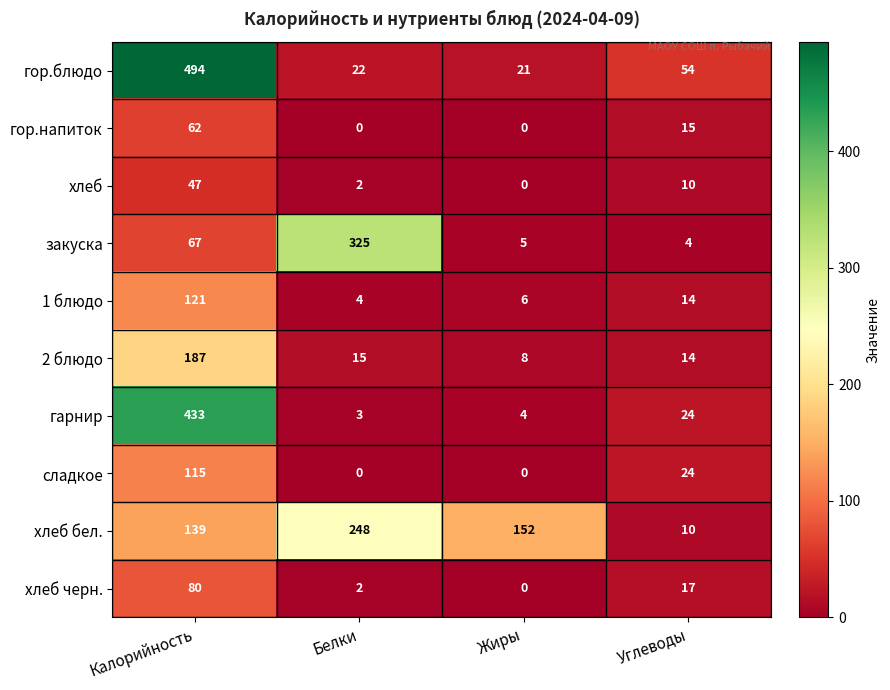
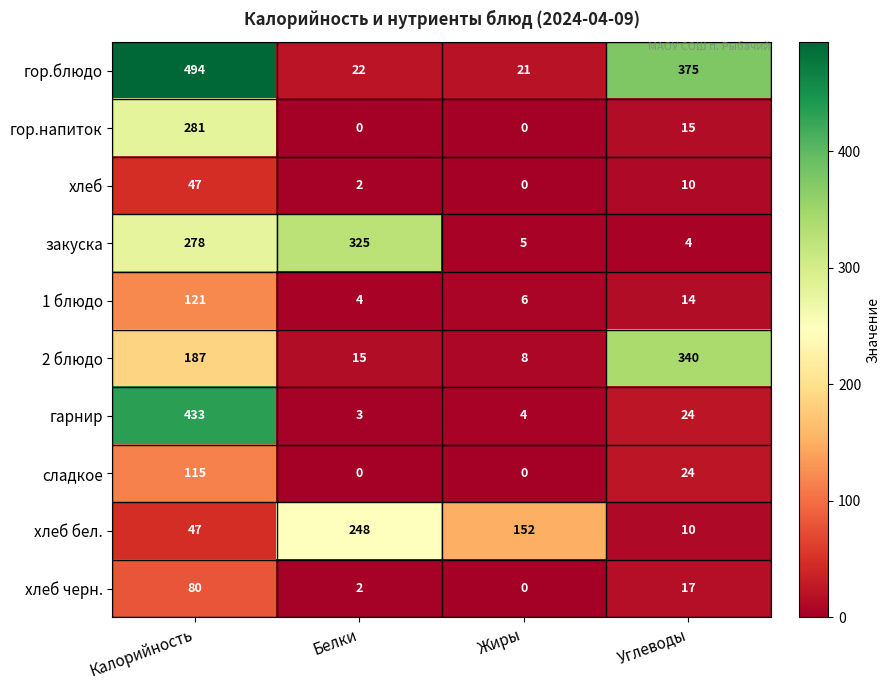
  {
    "гор.блюдо": {
      "Калорийность": 494,
      "Белки": 22,
      "Жиры": 21,
-     "Углеводы": 54
+     "Углеводы": 375
    },
    "гор.напиток": {
-     "Калорийность": 62,
+     "Калорийность": 281,
      "Белки": 0,
      "Жиры": 0,
      "Углеводы": 15
    },
    "хлеб": {
      "Калорийность": 47,
      "Белки": 2,
      "Жиры": 0,
      "Углеводы": 10
    },
    "закуска": {
-     "Калорийность": 67,
+     "Калорийность": 278,
      "Белки": 325,
      "Жиры": 5,
      "Углеводы": 4
    },
    "1 блюдо": {
      "Калорийность": 121,
      "Белки": 4,
      "Жиры": 6,
      "Углеводы": 14
    },
    "2 блюдо": {
      "Калорийность": 187,
      "Белки": 15,
      "Жиры": 8,
-     "Углеводы": 14
+     "Углеводы": 340
    },
    "гарнир": {
      "Калорийность": 433,
      "Белки": 3,
      "Жиры": 4,
      "Углеводы": 24
    },
    "сладкое": {
      "Калорийность": 115,
      "Белки": 0,
      "Жиры": 0,
      "Углеводы": 24
    },
    "хлеб бел.": {
-     "Калорийность": 139,
+     "Калорийность": 47,
      "Белки": 248,
      "Жиры": 152,
      "Углеводы": 10
    },
    "хлеб черн.": {
      "Калорийность": 80,
      "Белки": 2,
      "Жиры": 0,
      "Углеводы": 17
    }
  }
